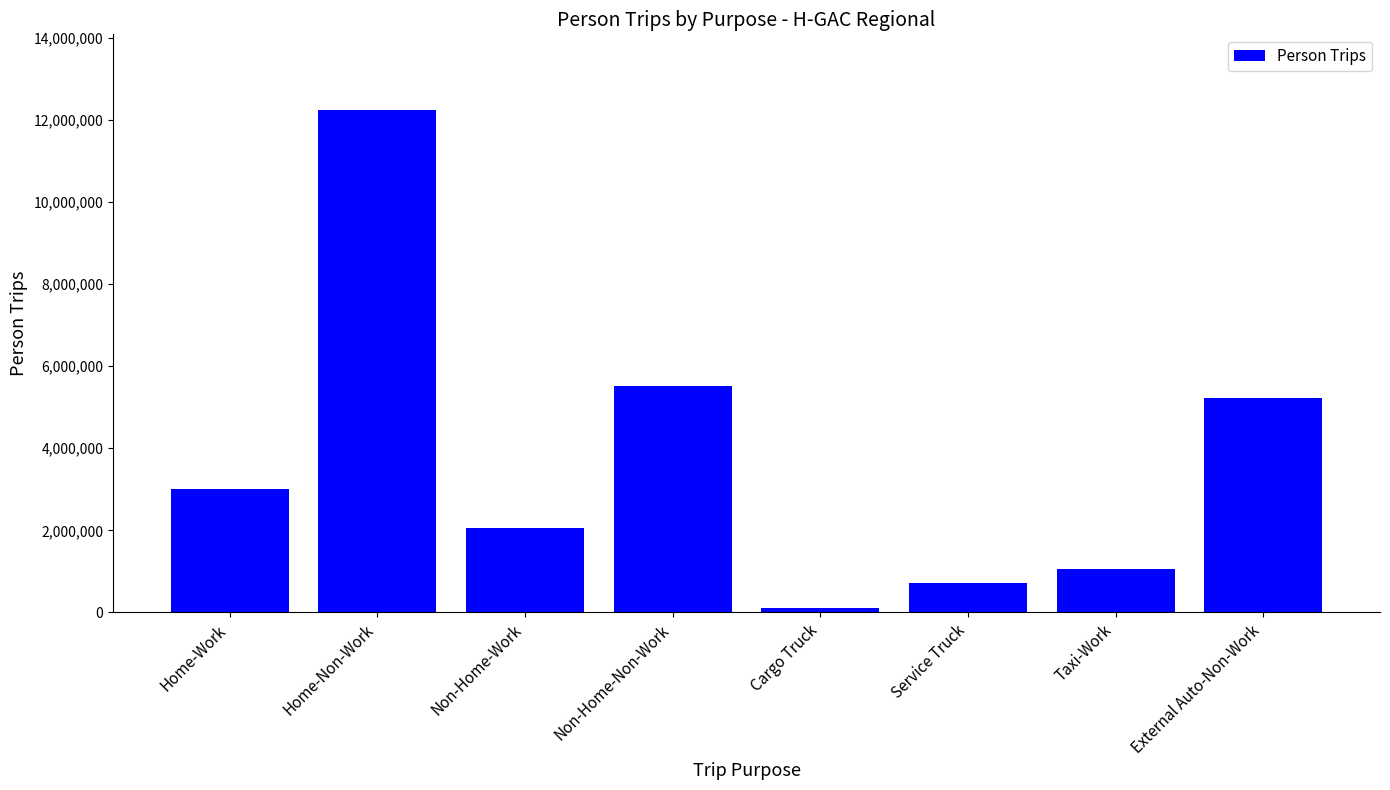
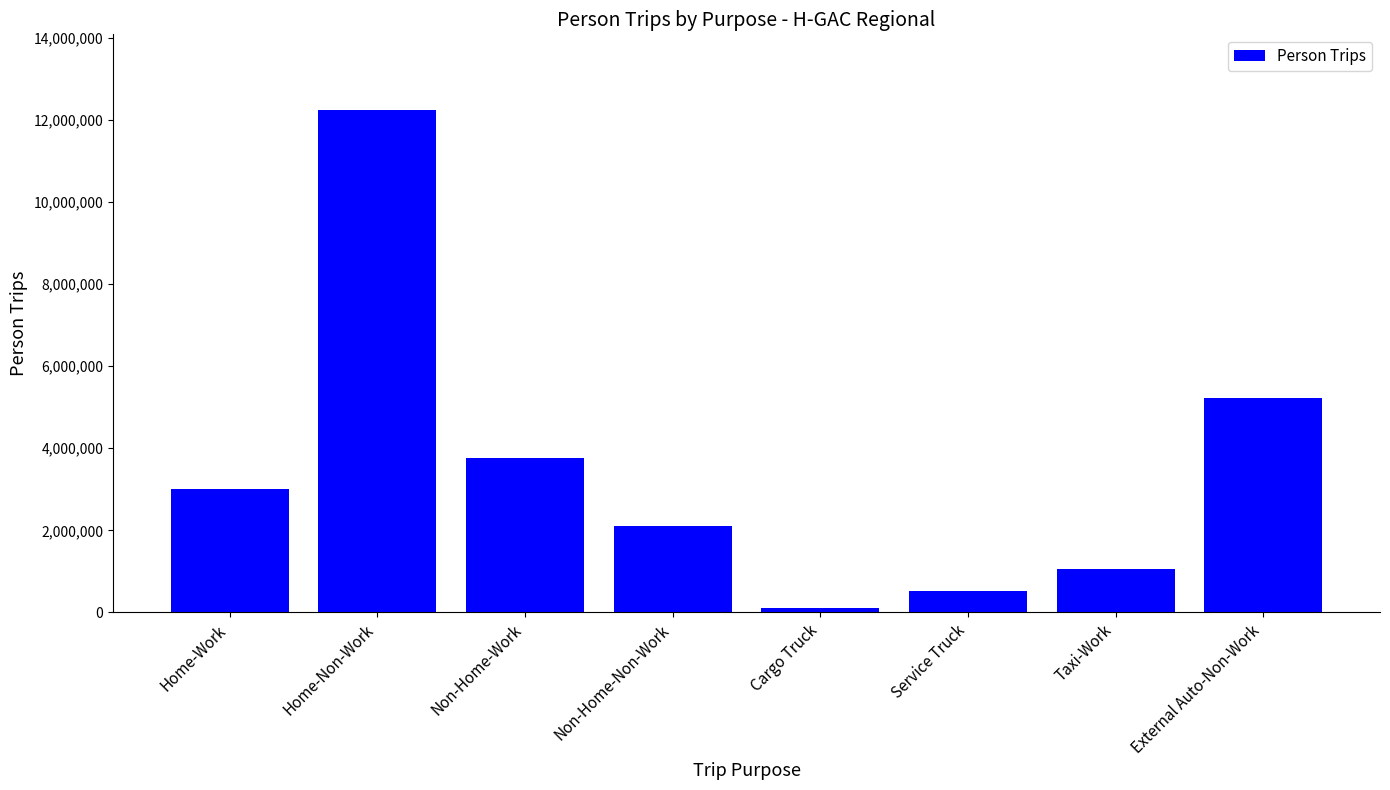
  {
    "Home-Work": "3,000,000",
    "Home-Non-Work": "12,200,000",
-   "Non-Home-Work": "2,100,000",
-   "Non-Home-Non-Work": "5,500,000",
+   "Non-Home-Work": "3,800,000",
+   "Non-Home-Non-Work": "2,100,000",
    "Cargo Truck": "100,000",
-   "Service Truck": "700,000",
+   "Service Truck": "500,000",
    "Taxi-Work": "1,100,000",
    "External Auto-Non-Work": "5,200,000"
  }
